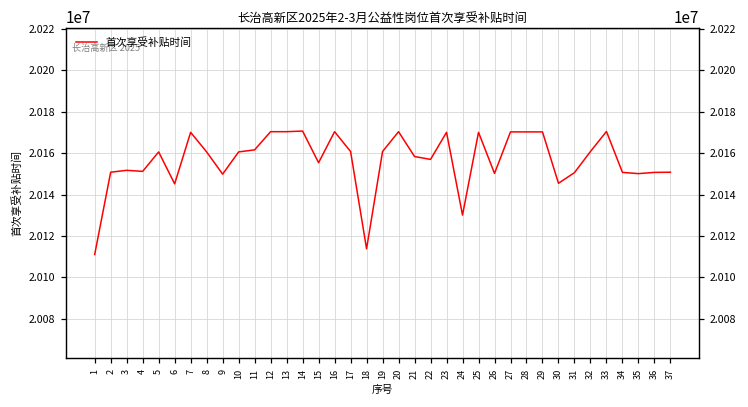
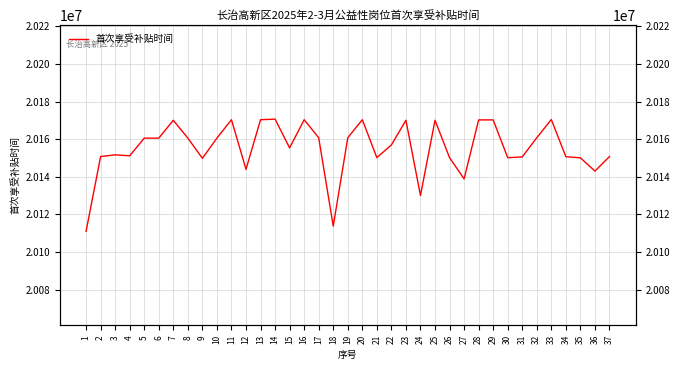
  {
    "1": 20111000,
    "2": 20151000,
    "3": 20152000,
    "4": 20151000,
    "5": 20161000,
-   "6": 20145000,
+   "6": 20161000,
    "7": 20170000,
    "8": 20161000,
    "9": 20150000,
    "10": 20161000,
-   "11": 20162000,
-   "12": 20170000,
+   "11": 20170000,
+   "12": 20144000,
    "13": 20170000,
    "14": 20171000,
    "15": 20155000,
    "16": 20170000,
    "17": 20161000,
    "18": 20114000,
    "19": 20161000,
    "20": 20170000,
-   "21": 20158000,
+   "21": 20150000,
    "22": 20157000,
    "23": 20170000,
    "24": 20130000,
    "25": 20170000,
    "26": 20150000,
-   "27": 20170000,
+   "27": 20139000,
    "28": 20170000,
    "29": 20170000,
-   "30": 20145000,
+   "30": 20150000,
    "31": 20151000,
    "32": 20161000,
    "33": 20171000,
    "34": 20151000,
    "35": 20150000,
-   "36": 20151000,
+   "36": 20143000,
    "37": 20151000
  }
